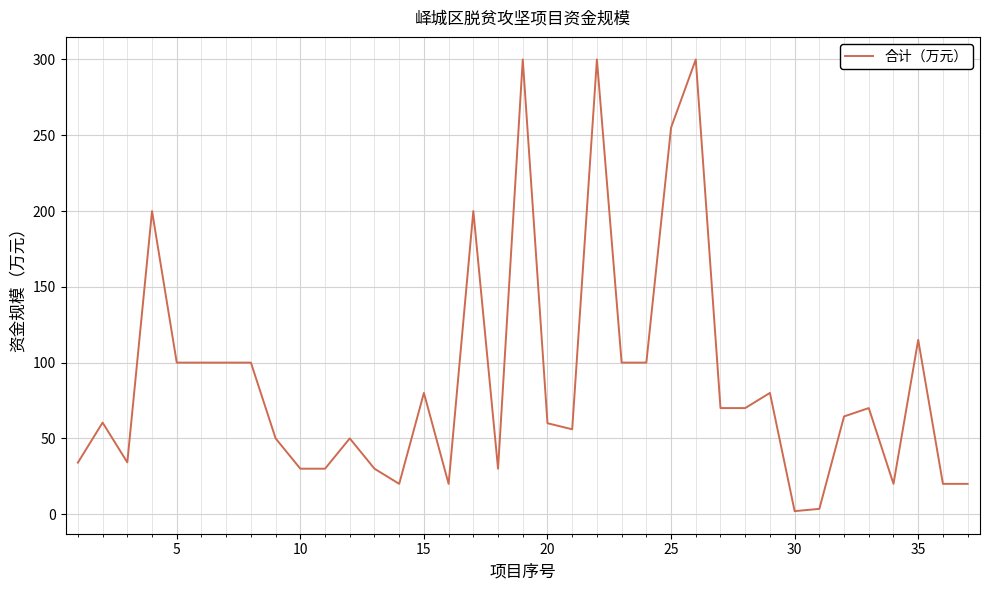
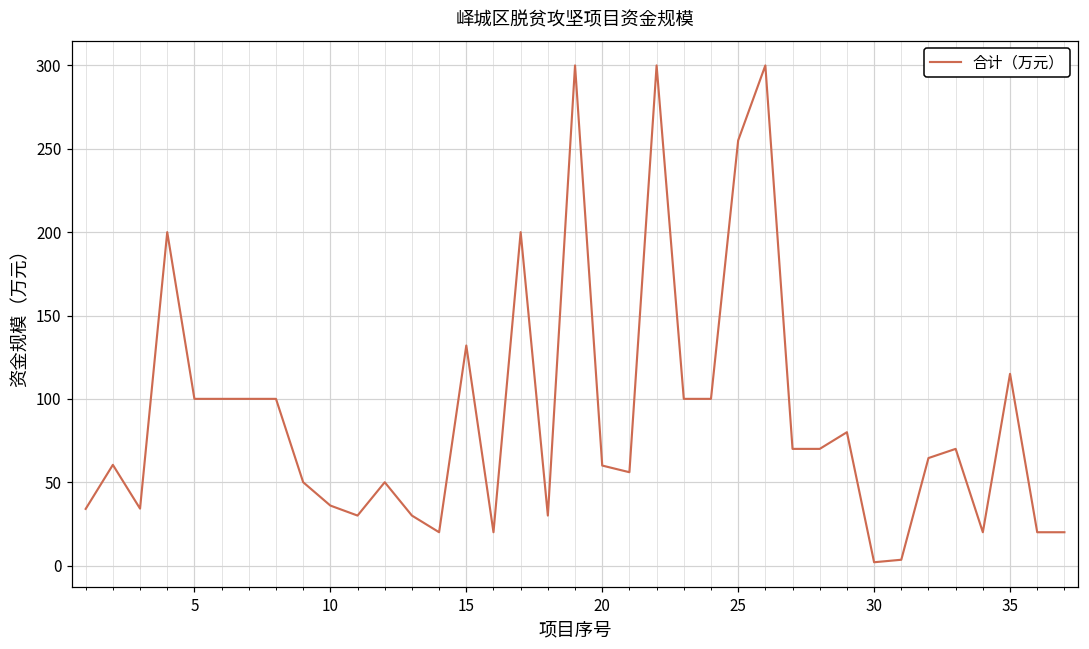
  {
    "5": 100,
-   "10": 30,
-   "15": 80,
+   "10": 36,
+   "15": 132,
    "20": 60,
    "25": 255,
    "30": 2,
    "35": 115
  }
